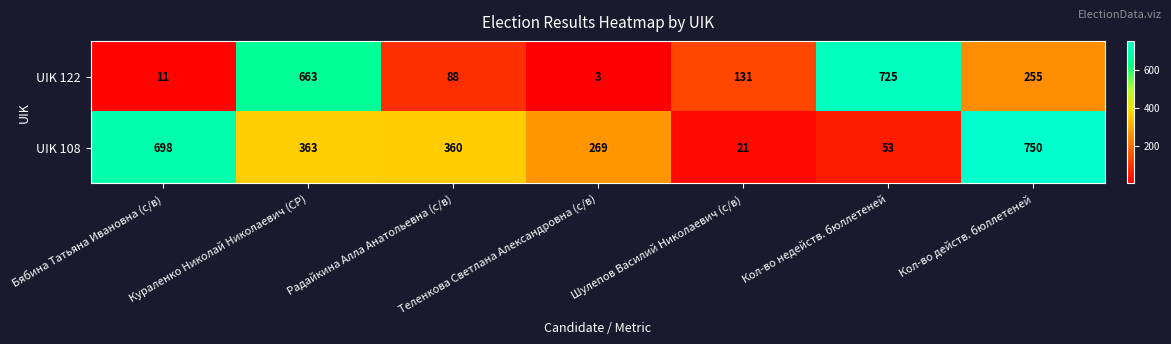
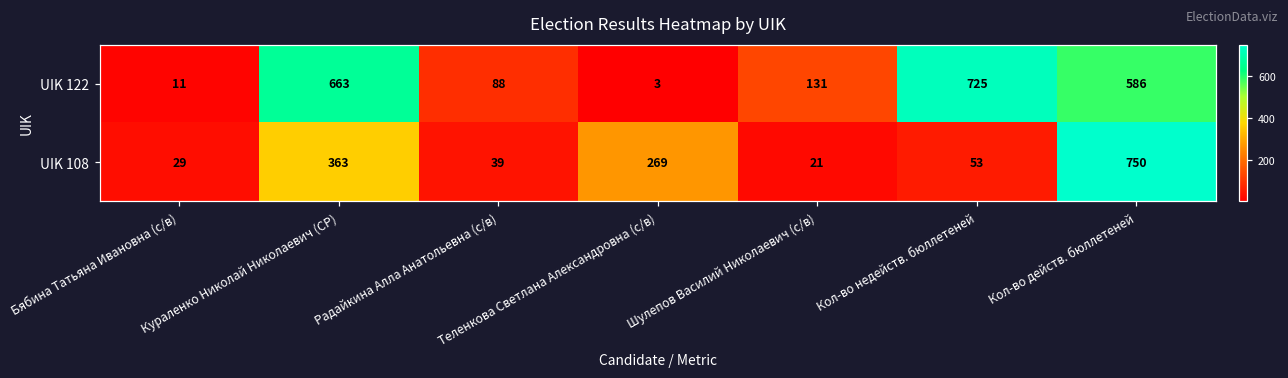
  {
    "UIK 122": {
      "Бябина Татьяна Ивановна (с/в)": 11,
      "Кураленко Николай Николаевич (СР)": 663,
      "Радайкина Алла Анатольевна (с/в)": 88,
      "Теленкова Светлана Александровна (с/в)": 3,
      "Шулепов Василий Николаевич (с/в)": 131,
      "Кол-во недейств. бюллетеней": 725,
-     "Кол-во действ. бюллетеней": 255
+     "Кол-во действ. бюллетеней": 586
    },
    "UIK 108": {
-     "Бябина Татьяна Ивановна (с/в)": 698,
+     "Бябина Татьяна Ивановна (с/в)": 29,
      "Кураленко Николай Николаевич (СР)": 363,
-     "Радайкина Алла Анатольевна (с/в)": 360,
+     "Радайкина Алла Анатольевна (с/в)": 39,
      "Теленкова Светлана Александровна (с/в)": 269,
      "Шулепов Василий Николаевич (с/в)": 21,
      "Кол-во недейств. бюллетеней": 53,
      "Кол-во действ. бюллетеней": 750
    }
  }
